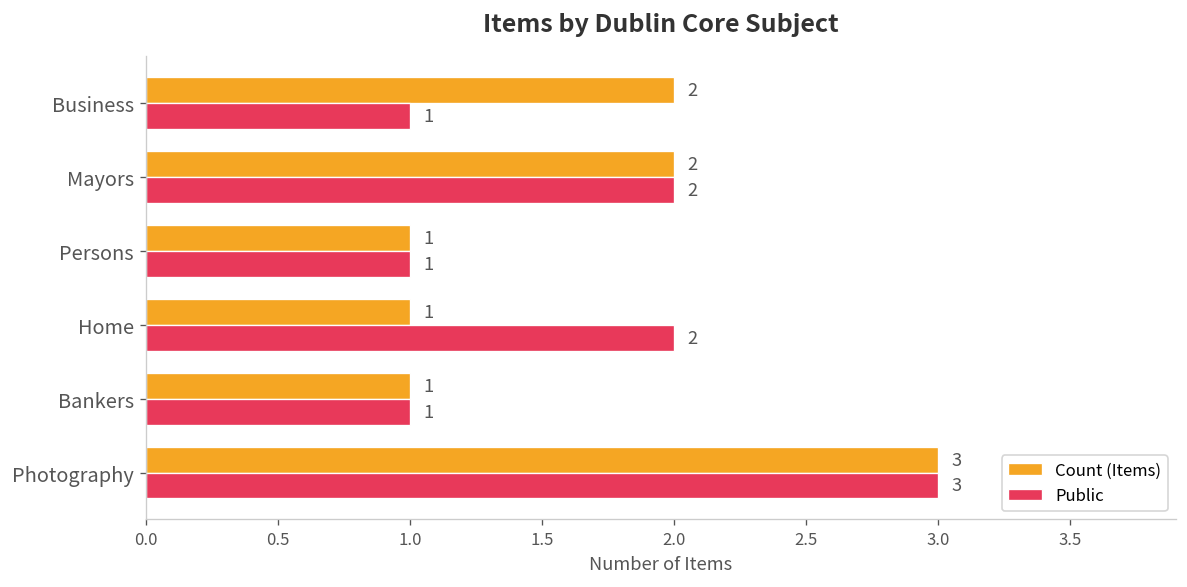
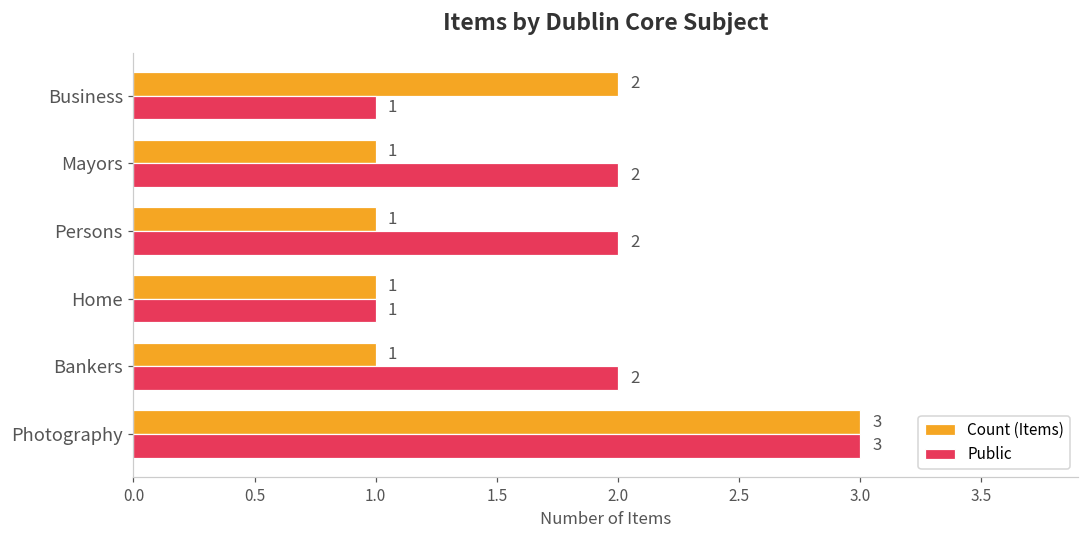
  {
    "Count (Items)": {
      "Business": 2,
-     "Mayors": 2,
+     "Mayors": 1,
      "Persons": 1,
      "Home": 1,
      "Bankers": 1,
      "Photography": 3
    },
    "Public": {
      "Business": 1,
      "Mayors": 2,
-     "Persons": 1,
-     "Home": 2,
-     "Bankers": 1,
+     "Persons": 2,
+     "Home": 1,
+     "Bankers": 2,
      "Photography": 3
    }
  }
